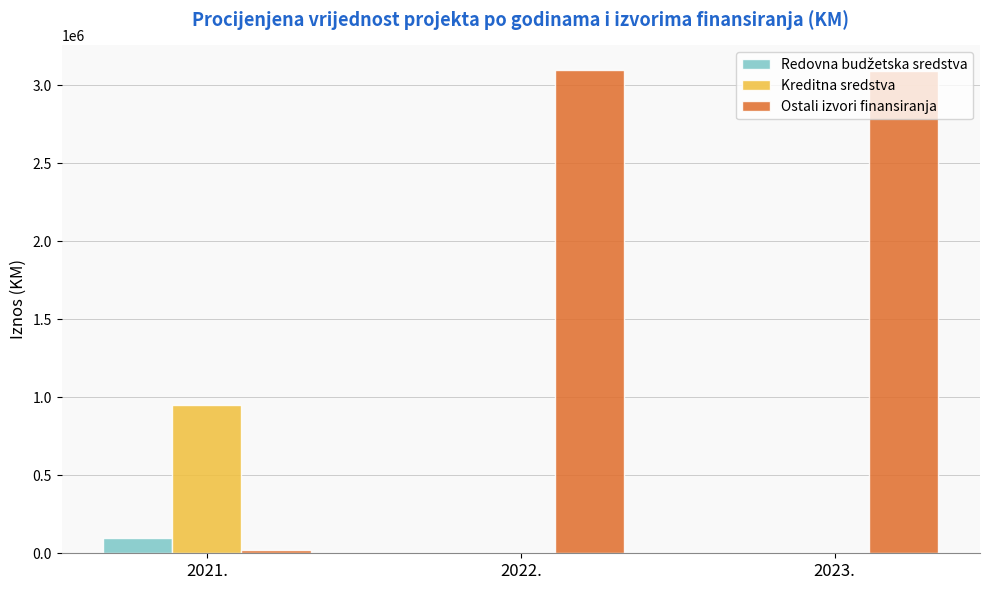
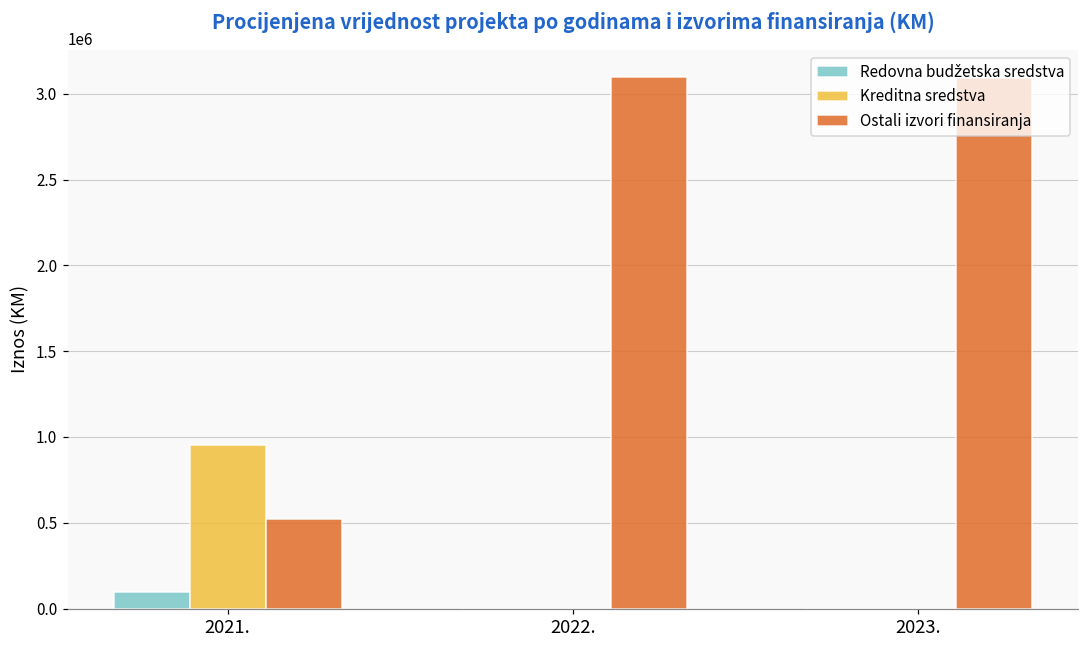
  {
    "Redovna budžetska sredstva": {
      "2021.": 100000,
      "2022.": 0,
      "2023.": 0
    },
    "Kreditna sredstva": {
      "2021.": 950000,
      "2022.": 0,
      "2023.": 0
    },
    "Ostali izvori finansiranja": {
-     "2021.": 20000,
+     "2021.": 520000,
      "2022.": 3100000
    }
  }
